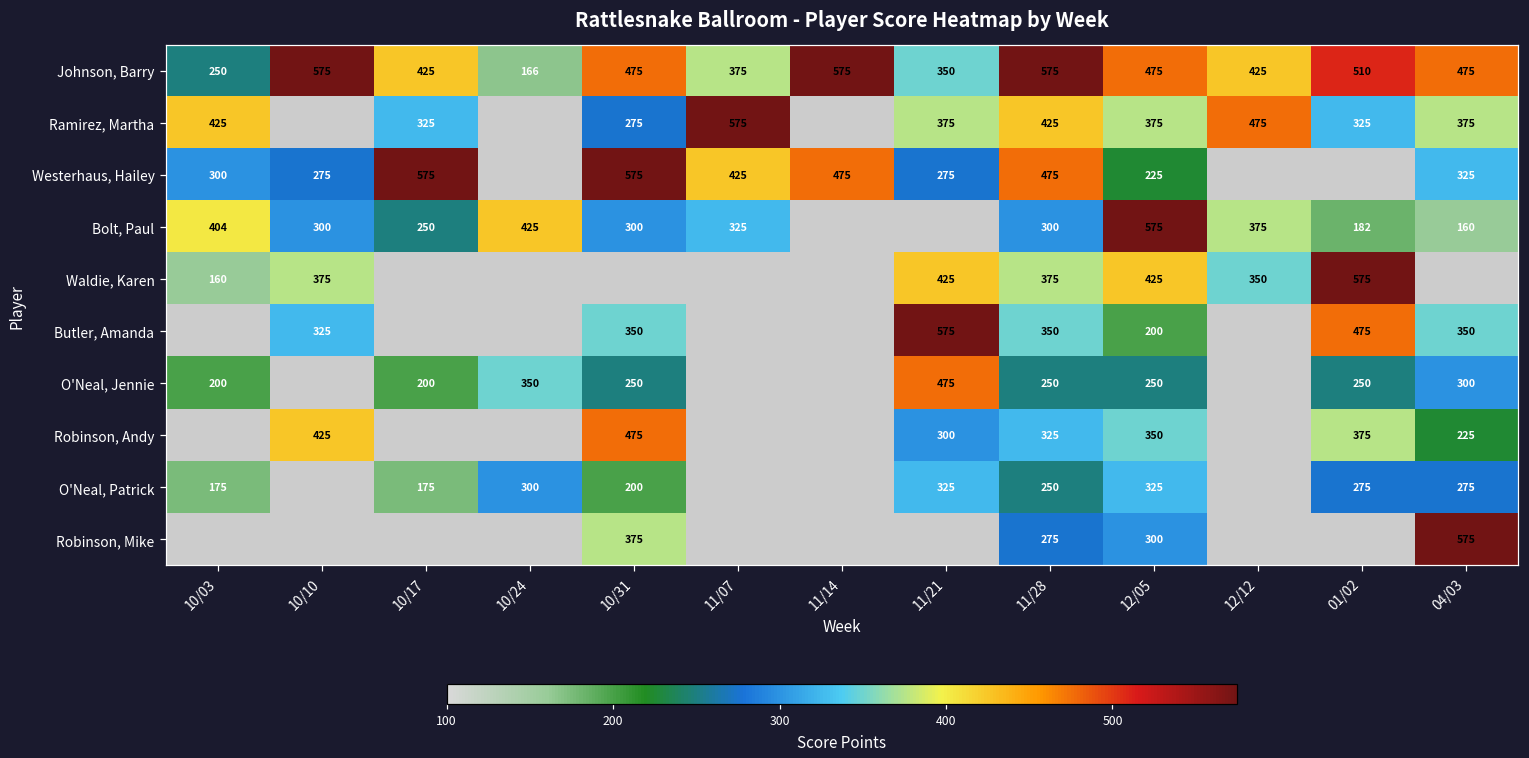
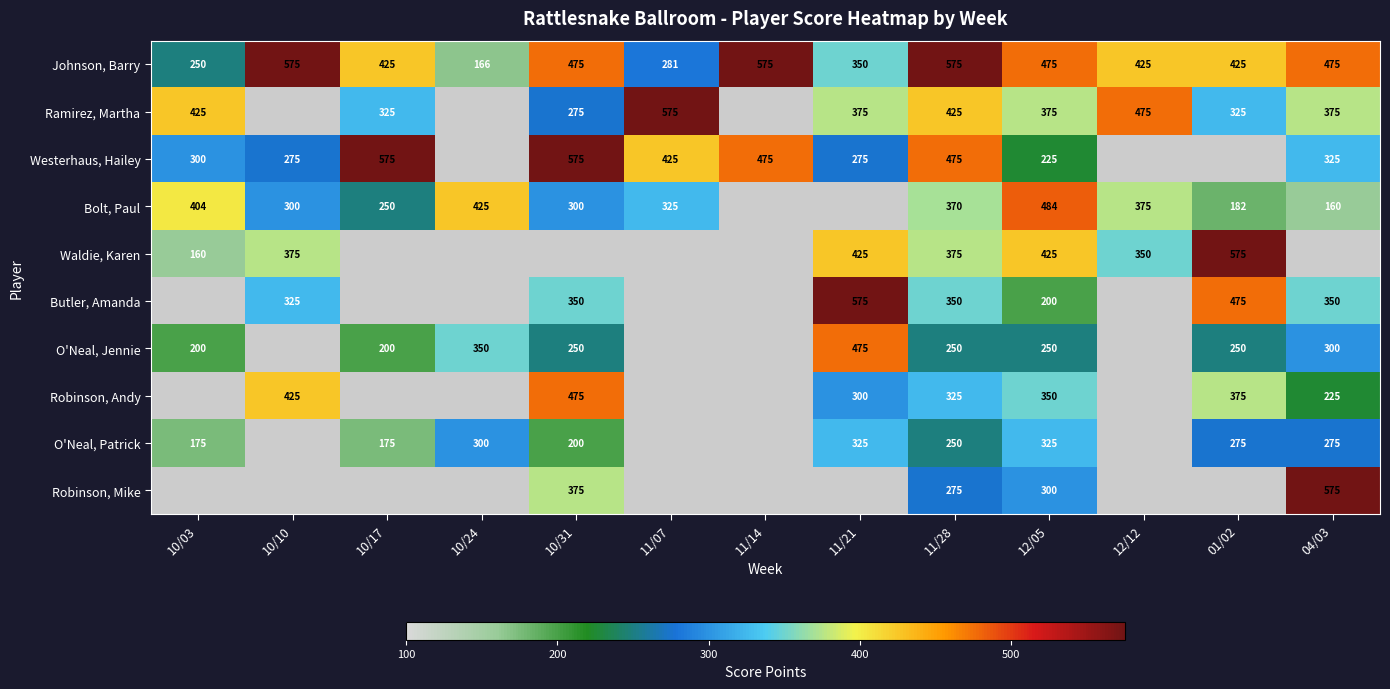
  {
    "Johnson, Barry": {
      "10/03": 250,
      "10/10": 575,
      "10/17": 425,
      "10/24": 166,
      "10/31": 475,
-     "11/07": 375,
+     "11/07": 281,
      "11/14": 575,
      "11/21": 350,
      "11/28": 575,
      "12/05": 475,
      "12/12": 425,
-     "01/02": 510,
+     "01/02": 425,
      "04/03": 475
    },
    "Ramirez, Martha": {
      "10/03": 425,
      "10/17": 325,
      "10/31": 275,
      "11/07": 575,
      "11/21": 375,
      "11/28": 425,
      "12/05": 375,
      "12/12": 475,
      "01/02": 325,
      "04/03": 375
    },
    "Westerhaus, Hailey": {
      "10/03": 300,
      "10/10": 275,
      "10/17": 575,
      "10/31": 575,
      "11/07": 425,
      "11/14": 475,
      "11/21": 275,
      "11/28": 475,
      "12/05": 225,
      "04/03": 325
    },
    "Bolt, Paul": {
      "10/03": 404,
      "10/10": 300,
      "10/17": 250,
      "10/24": 425,
      "10/31": 300,
      "11/07": 325,
-     "11/28": 300,
-     "12/05": 575,
+     "11/28": 370,
+     "12/05": 484,
      "12/12": 375,
      "01/02": 182,
      "04/03": 160
    },
    "Waldie, Karen": {
      "10/03": 160,
      "10/10": 375,
      "11/21": 425,
      "11/28": 375,
      "12/05": 425,
      "12/12": 350,
      "01/02": 575
    },
    "Butler, Amanda": {
      "10/10": 325,
      "10/31": 350,
      "11/21": 575,
      "11/28": 350,
      "12/05": 200,
      "01/02": 475,
      "04/03": 350
    },
    "O'Neal, Jennie": {
      "10/03": 200,
      "10/17": 200,
      "10/24": 350,
      "10/31": 250,
      "11/21": 475,
      "11/28": 250,
      "12/05": 250,
      "01/02": 250,
      "04/03": 300
    },
    "Robinson, Andy": {
      "10/10": 425,
      "10/31": 475,
      "11/21": 300,
      "11/28": 325,
      "12/05": 350,
      "01/02": 375,
      "04/03": 225
    },
    "O'Neal, Patrick": {
      "10/03": 175,
      "10/17": 175,
      "10/24": 300,
      "10/31": 200,
      "11/21": 325,
      "11/28": 250,
      "12/05": 325,
      "01/02": 275,
      "04/03": 275
    },
    "Robinson, Mike": {
      "10/31": 375,
      "11/28": 275,
      "12/05": 300,
      "04/03": 575
    }
  }
